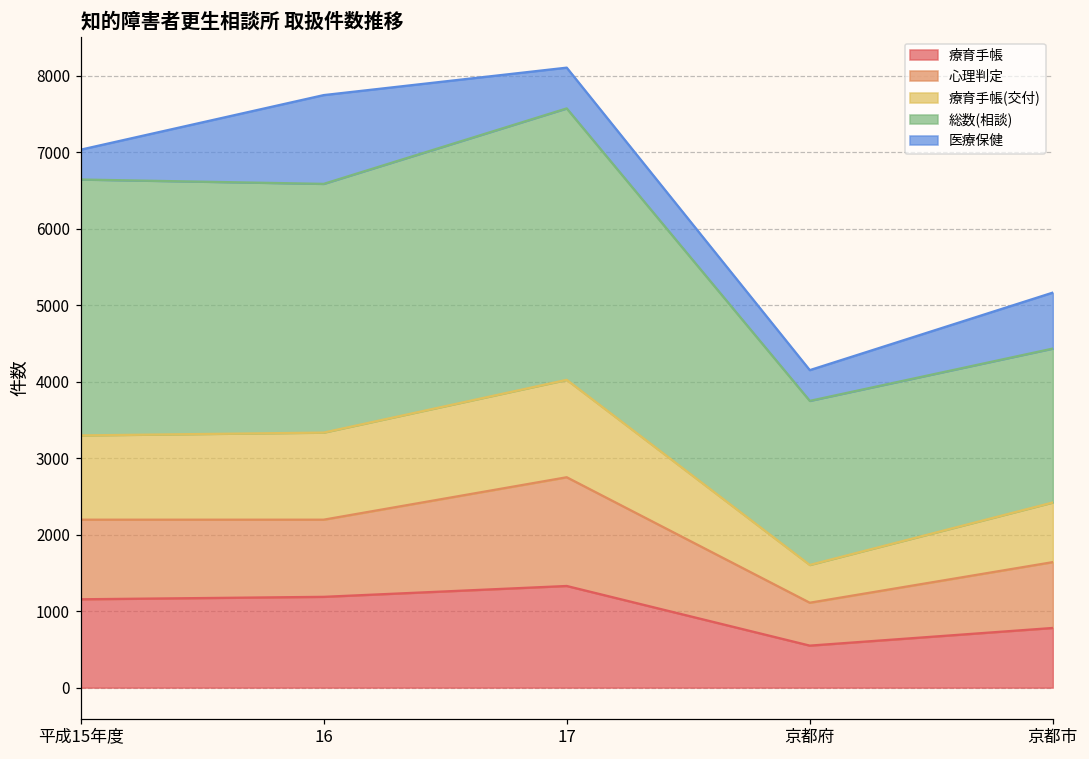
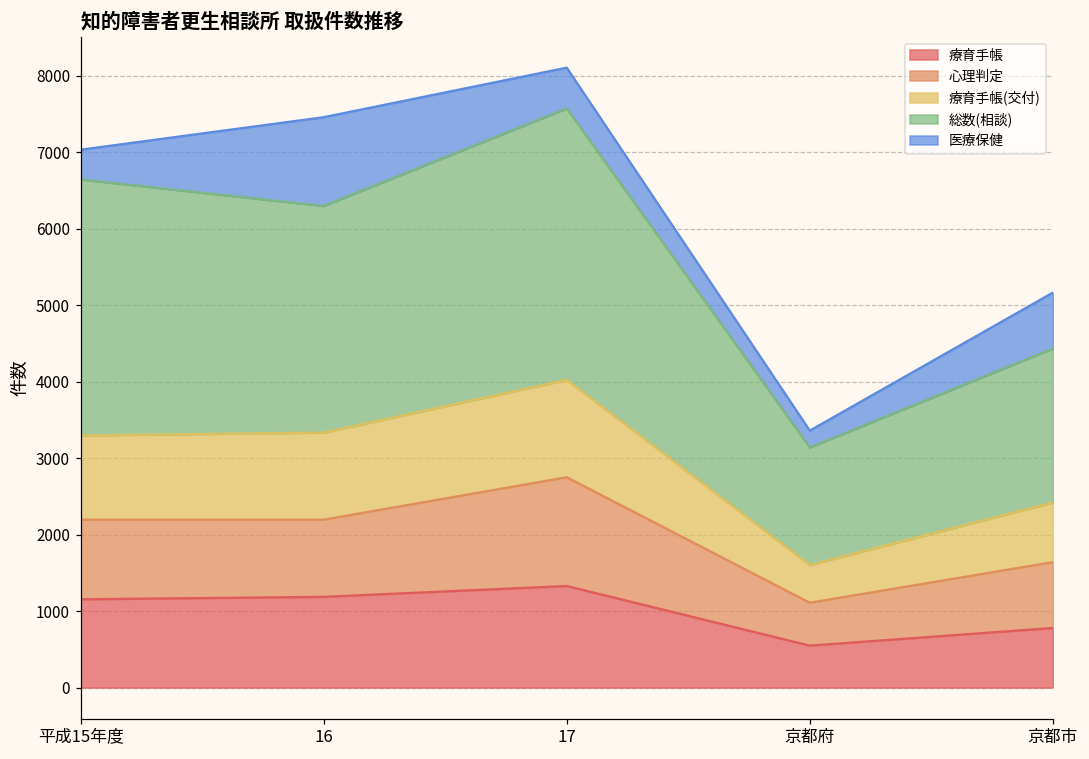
  {
    "総数(相談)": {
      "平成15年度": 3300,
-     "16": 3300,
+     "16": 3000,
      "17": 3600,
-     "京都府": 2100,
+     "京都府": 1500,
      "京都市": 2000
    },
    "医療保健": {
      "平成15年度": 400,
      "16": 1200,
      "17": 500,
-     "京都府": 400,
+     "京都府": 200,
      "京都市": 700
    }
  }
